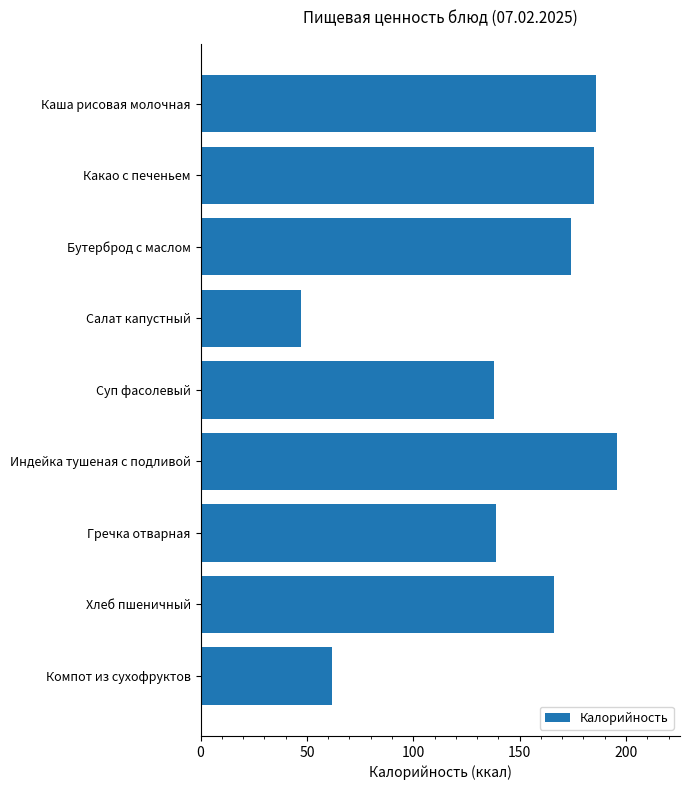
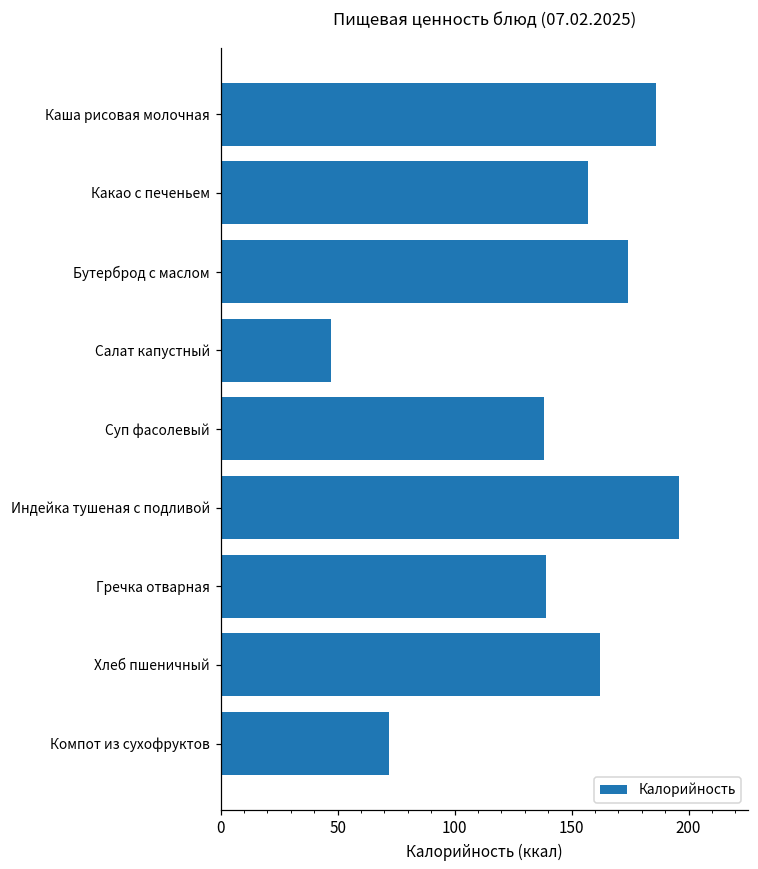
  {
    "Каша рисовая молочная": 186,
-   "Какао с печеньем": 185,
+   "Какао с печеньем": 157,
    "Бутерброд с маслом": 174,
    "Салат капустный": 47,
    "Суп фасолевый": 138,
    "Индейка тушеная с подливой": 196,
    "Гречка отварная": 139,
-   "Хлеб пшеничный": 166,
-   "Компот из сухофруктов": 62
+   "Хлеб пшеничный": 162,
+   "Компот из сухофруктов": 72
  }
